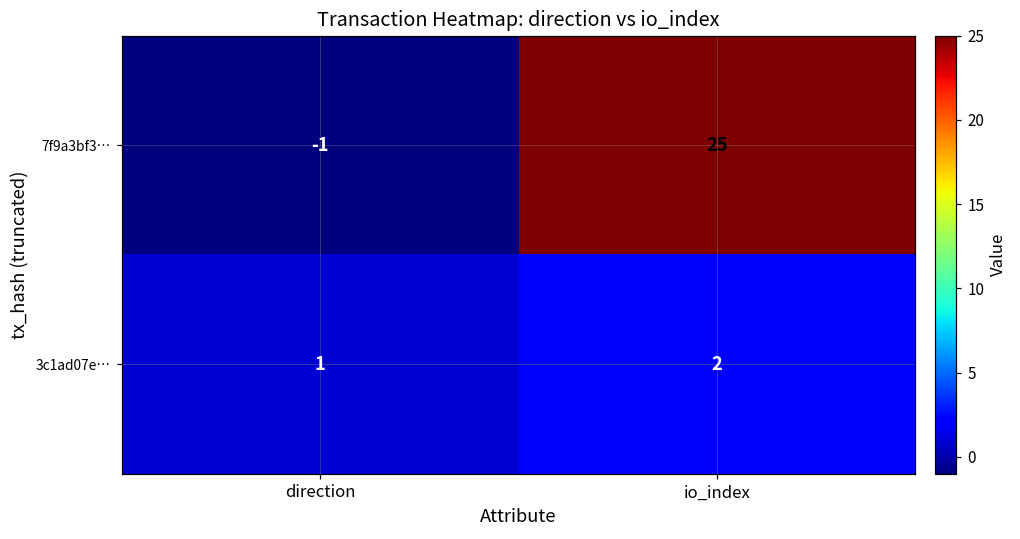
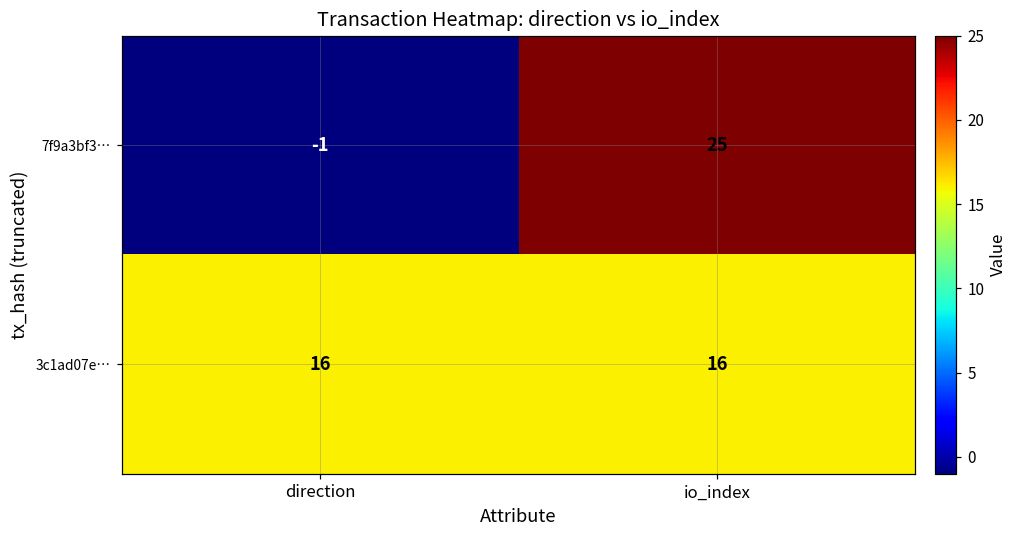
  {
    "7f9a3bf3…": {
      "direction": -1,
      "io_index": 25
    },
    "3c1ad07e…": {
-     "direction": 1,
-     "io_index": 2
+     "direction": 16,
+     "io_index": 16
    }
  }
